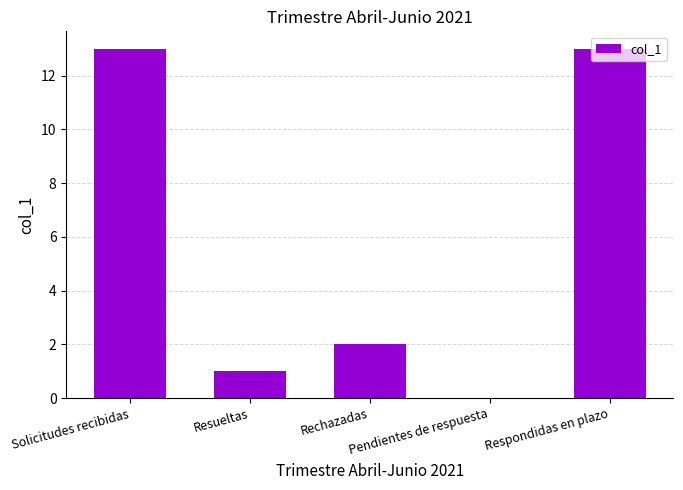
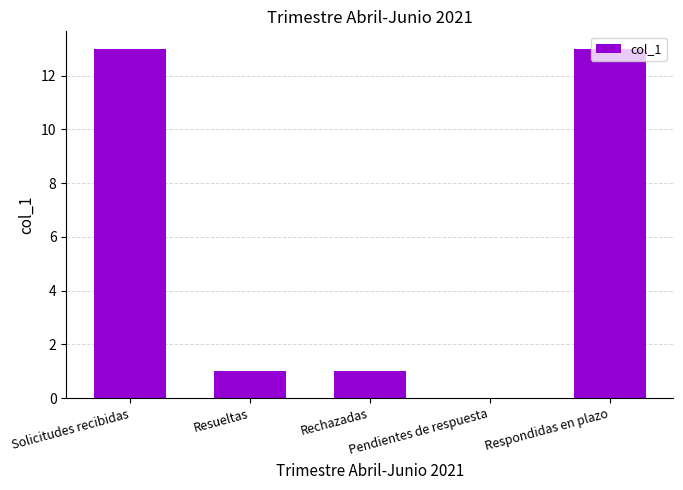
  {
    "Solicitudes recibidas": 13,
    "Resueltas": 1,
-   "Rechazadas": 2,
+   "Rechazadas": 1,
    "Pendientes de respuesta": 0
  }
